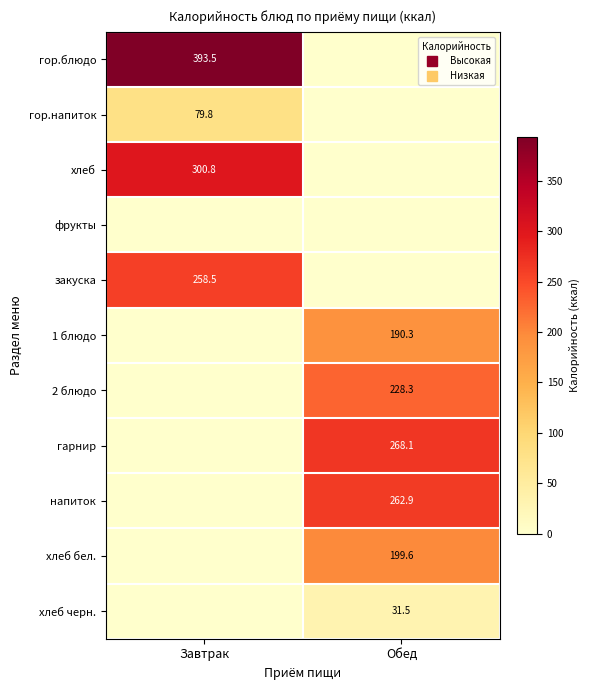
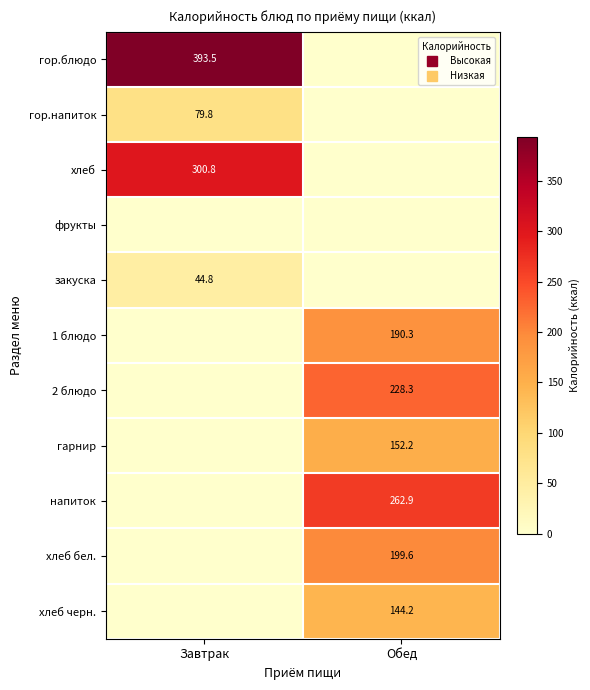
  {
    "гор.блюдо": {
      "Завтрак": 393.5
    },
    "гор.напиток": {
      "Завтрак": 79.8
    },
    "хлеб": {
      "Завтрак": 300.8
    },
    "закуска": {
-     "Завтрак": 258.5
+     "Завтрак": 44.8
    },
    "1 блюдо": {
      "Обед": 190.3
    },
    "2 блюдо": {
      "Обед": 228.3
    },
    "гарнир": {
-     "Обед": 268.1
+     "Обед": 152.2
    },
    "напиток": {
      "Обед": 262.9
    },
    "хлеб бел.": {
      "Обед": 199.6
    },
    "хлеб черн.": {
-     "Обед": 31.5
+     "Обед": 144.2
    }
  }
